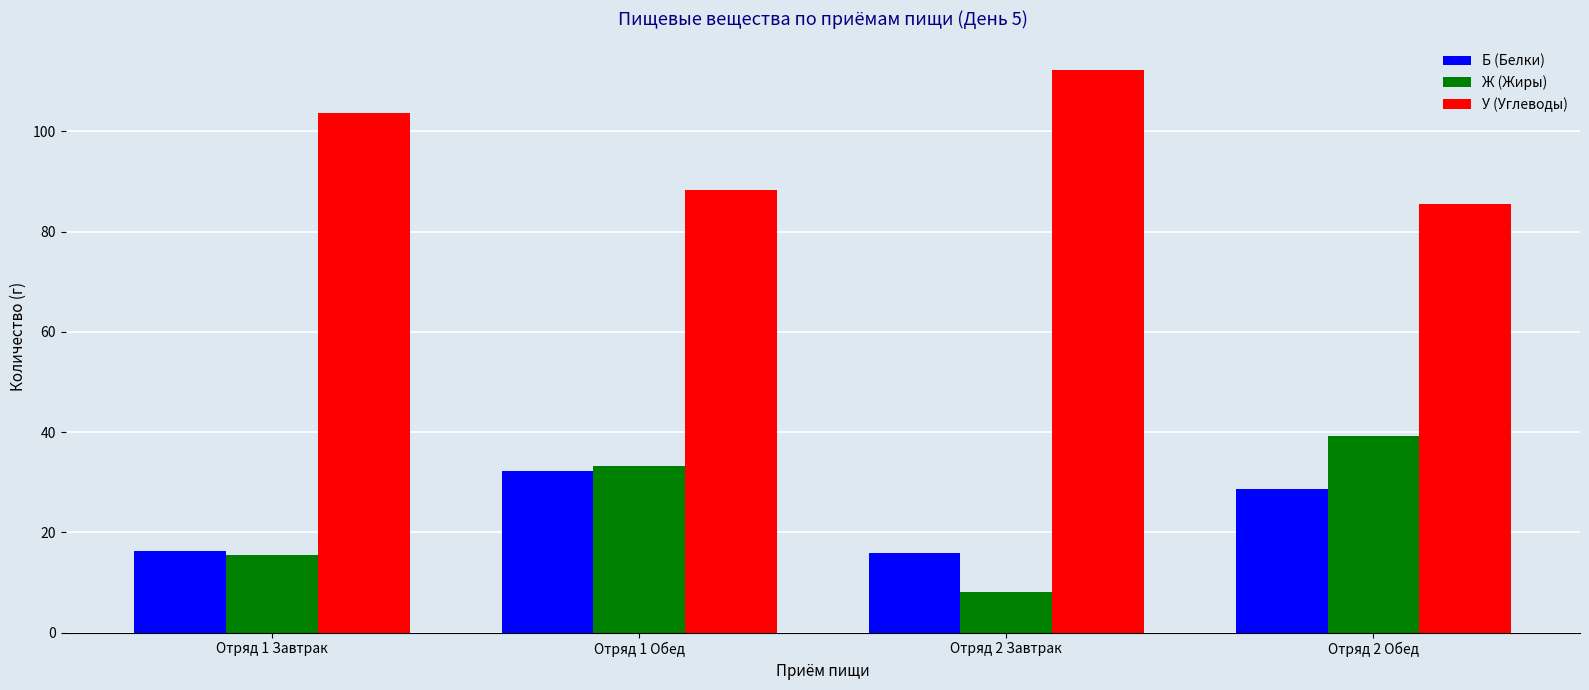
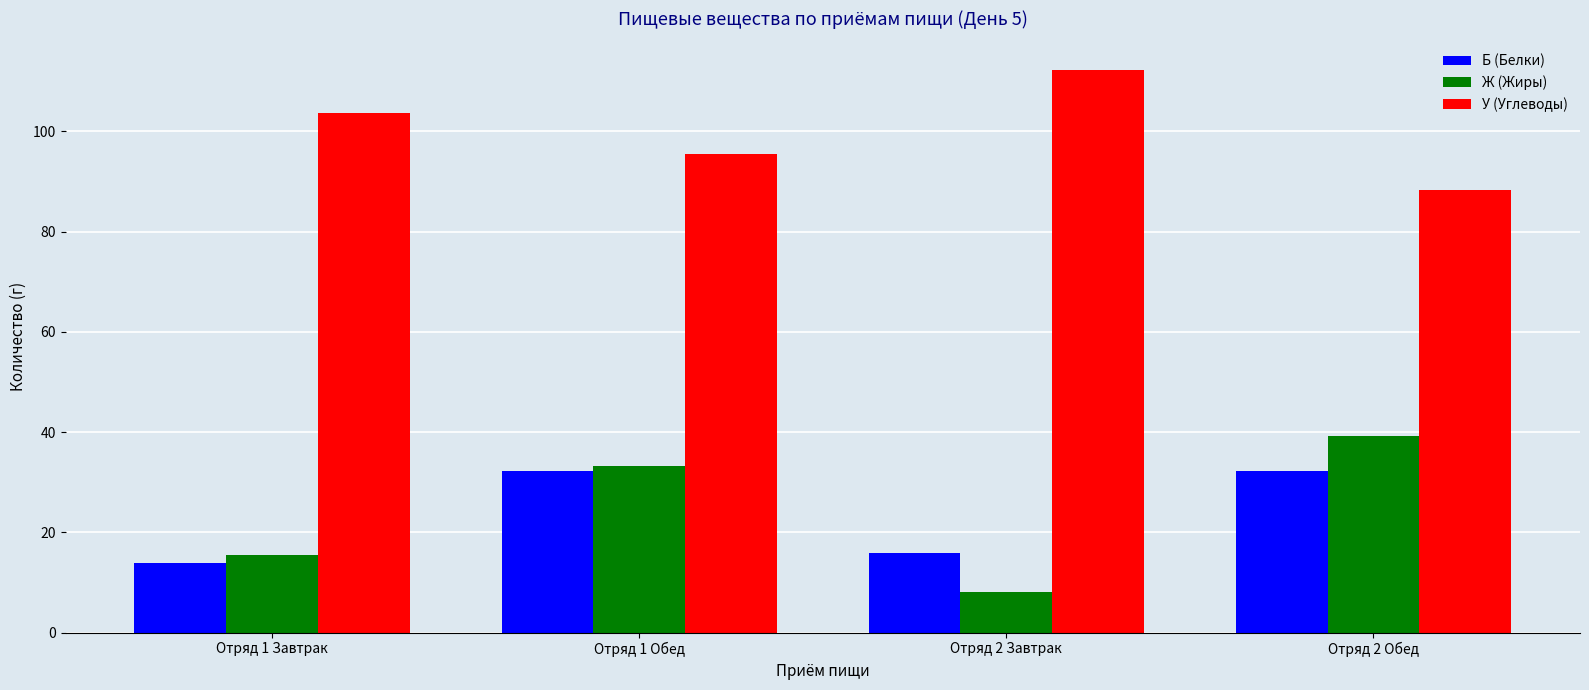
  {
    "Б (Белки)": {
-     "Отряд 1 Завтрак": 16,
+     "Отряд 1 Завтрак": 14,
      "Отряд 1 Обед": 32,
      "Отряд 2 Завтрак": 16,
-     "Отряд 2 Обед": 29
+     "Отряд 2 Обед": 32
    },
    "Ж (Жиры)": {
      "Отряд 1 Завтрак": 15,
      "Отряд 1 Обед": 33,
      "Отряд 2 Завтрак": 8,
      "Отряд 2 Обед": 39
    },
    "У (Углеводы)": {
      "Отряд 1 Завтрак": 104,
-     "Отряд 1 Обед": 88,
+     "Отряд 1 Обед": 96,
      "Отряд 2 Завтрак": 112,
-     "Отряд 2 Обед": 86
+     "Отряд 2 Обед": 88
    }
  }
